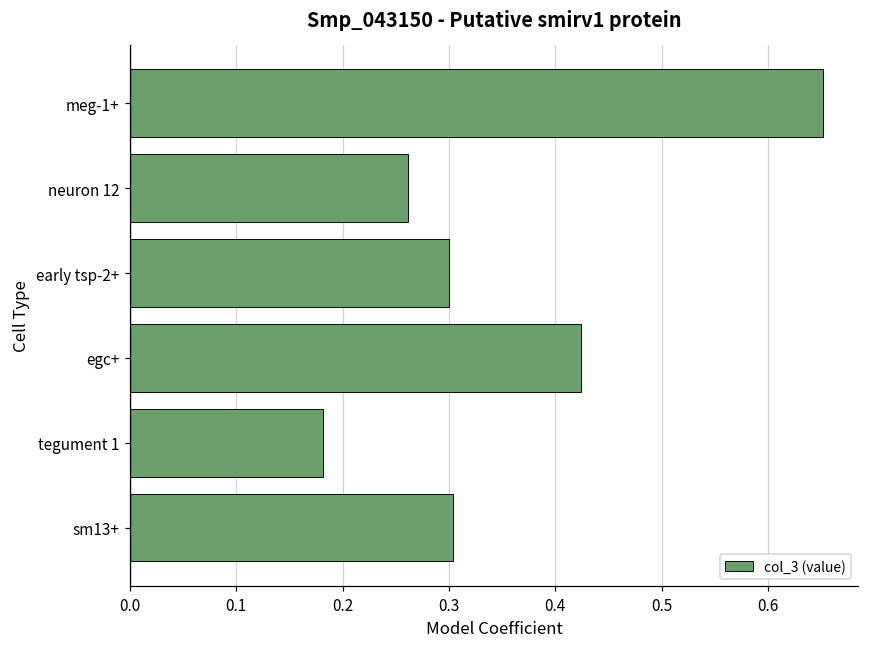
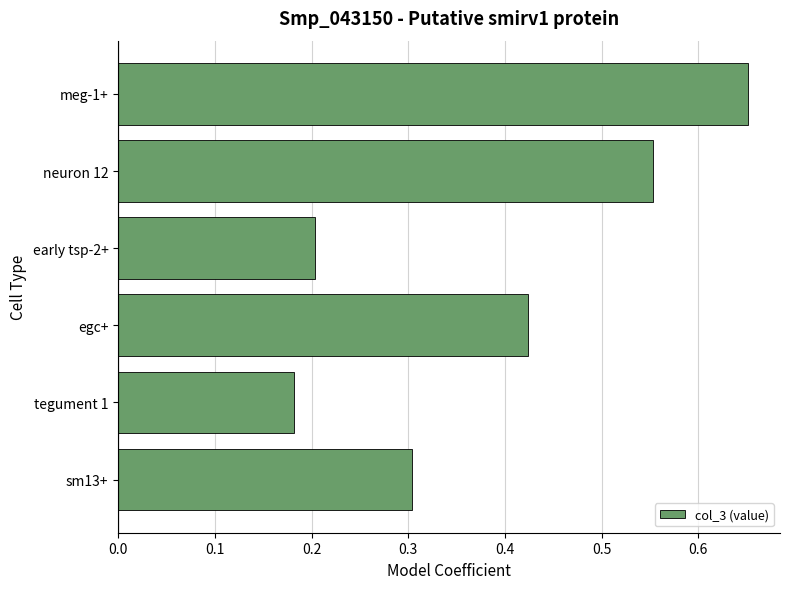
  {
    "meg-1+": 0.65,
-   "neuron 12": 0.26,
-   "early tsp-2+": 0.30,
+   "neuron 12": 0.55,
+   "early tsp-2+": 0.20,
    "egc+": 0.42,
    "tegument 1": 0.18,
    "sm13+": 0.30
  }
